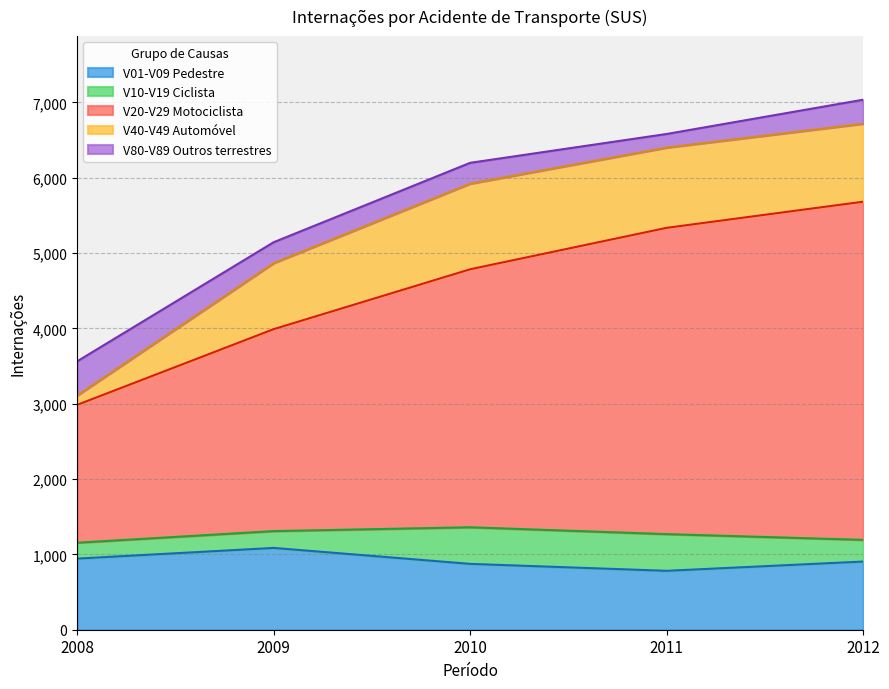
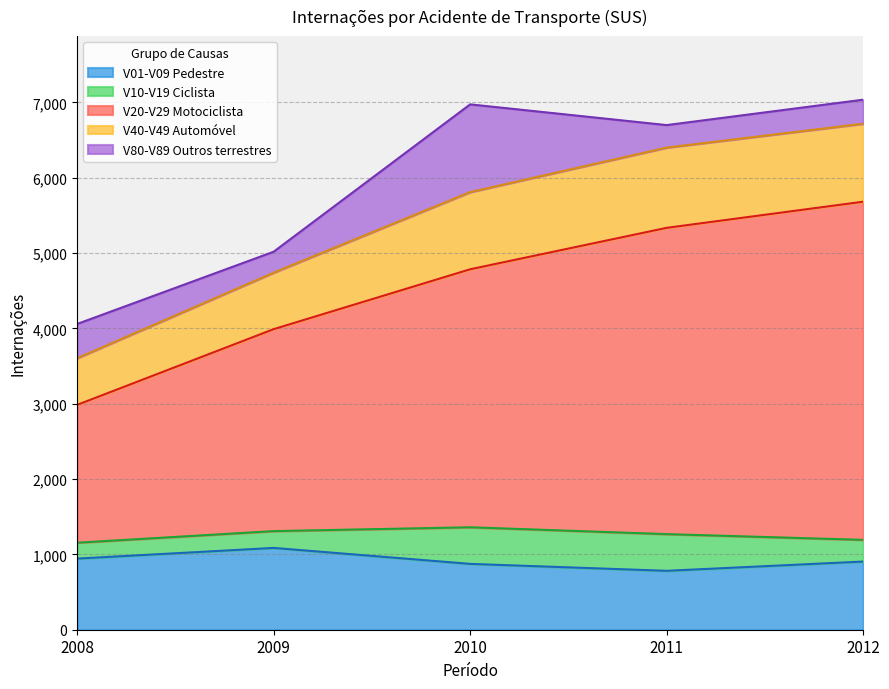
  {
    "V01-V09 Pedestre": {
      "2008": "900",
      "2009": "1,100",
      "2010": "900",
      "2011": "800",
      "2012": "900"
    },
    "V10-V19 Ciclista": {
      "2008": "200",
      "2009": "200",
      "2010": "500",
      "2011": "500",
      "2012": "300"
    },
    "V20-V29 Motociclista": {
      "2008": "1,800",
      "2009": "2,700",
      "2010": "3,400",
      "2011": "4,100",
      "2012": "4,500"
    },
    "V40-V49 Automóvel": {
-     "2008": "100",
-     "2009": "900",
-     "2010": "1,100",
+     "2008": "600",
+     "2009": "800",
+     "2010": "1,000",
      "2011": "1,100",
      "2012": "1,000"
    },
    "V80-V89 Outros terrestres": {
      "2008": "500",
      "2009": "300",
-     "2010": "300",
-     "2011": "200",
+     "2010": "1,200",
+     "2011": "300",
      "2012": "300"
    }
  }
